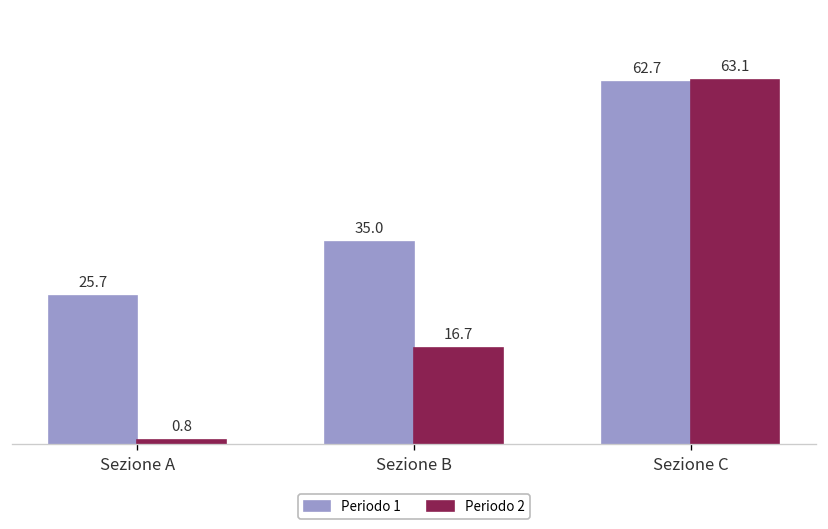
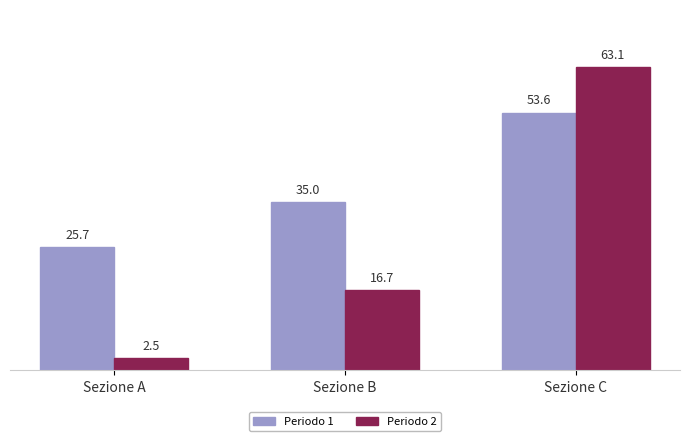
  {
    "Periodo 1": {
      "Sezione A": 25.7,
      "Sezione B": 35.0,
-     "Sezione C": 62.7
+     "Sezione C": 53.6
    },
    "Periodo 2": {
-     "Sezione A": 0.8,
+     "Sezione A": 2.5,
      "Sezione B": 16.7,
      "Sezione C": 63.1
    }
  }
